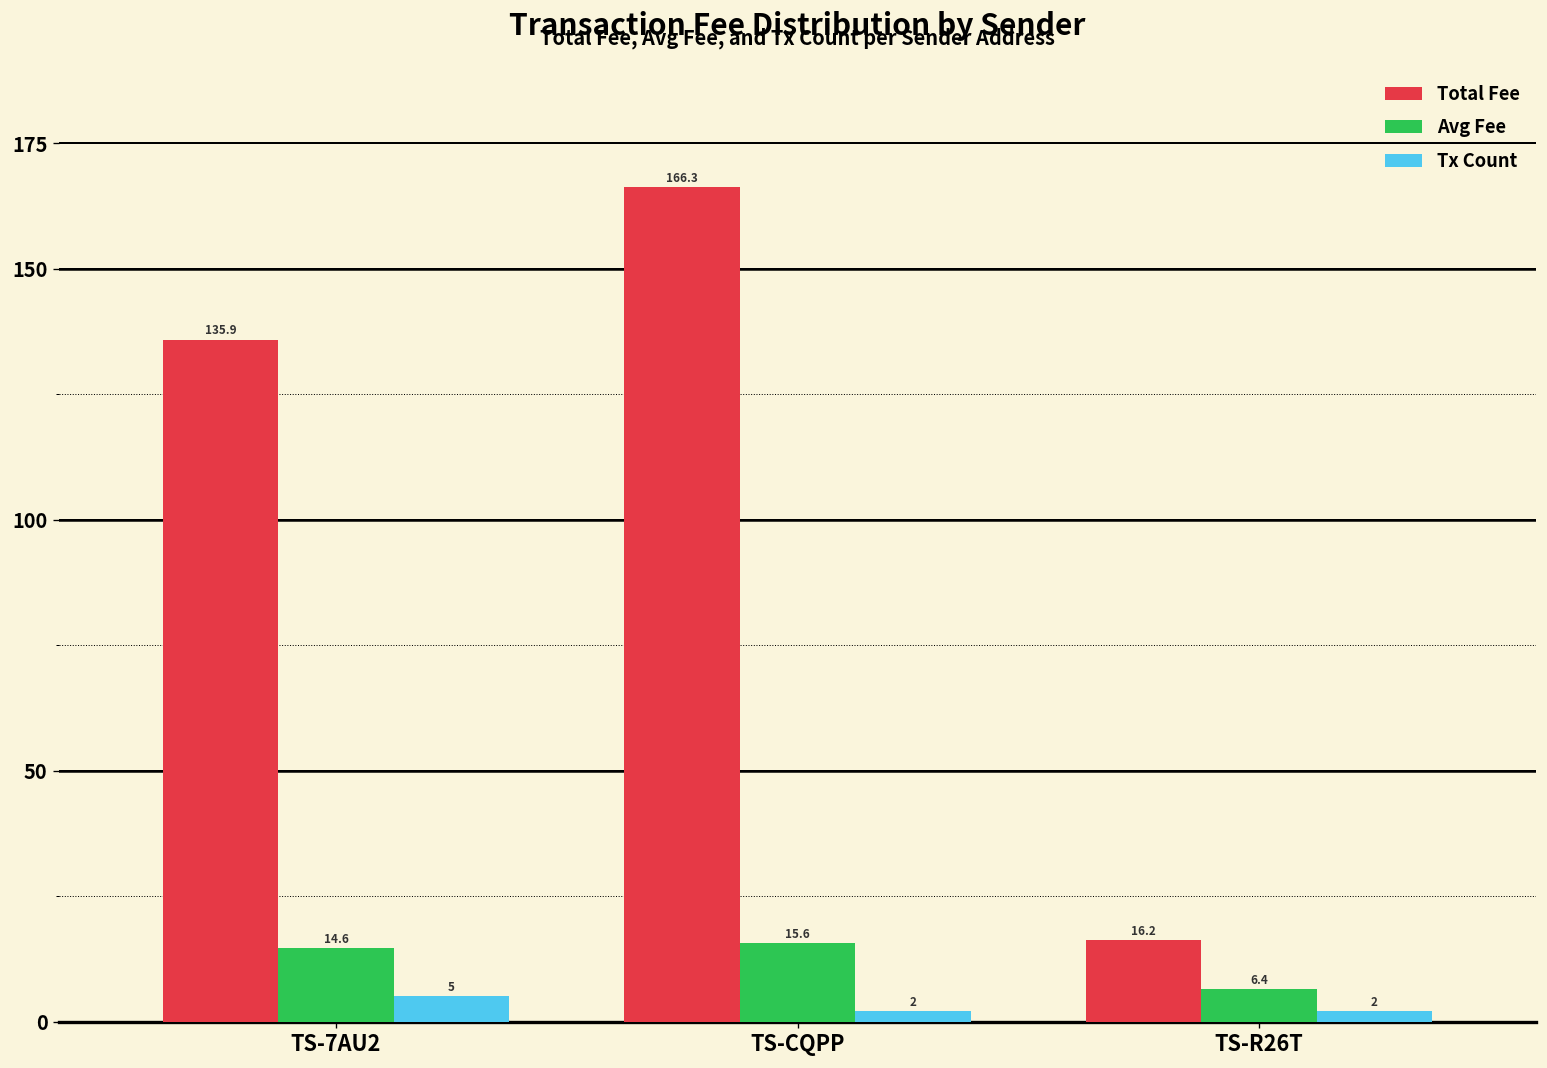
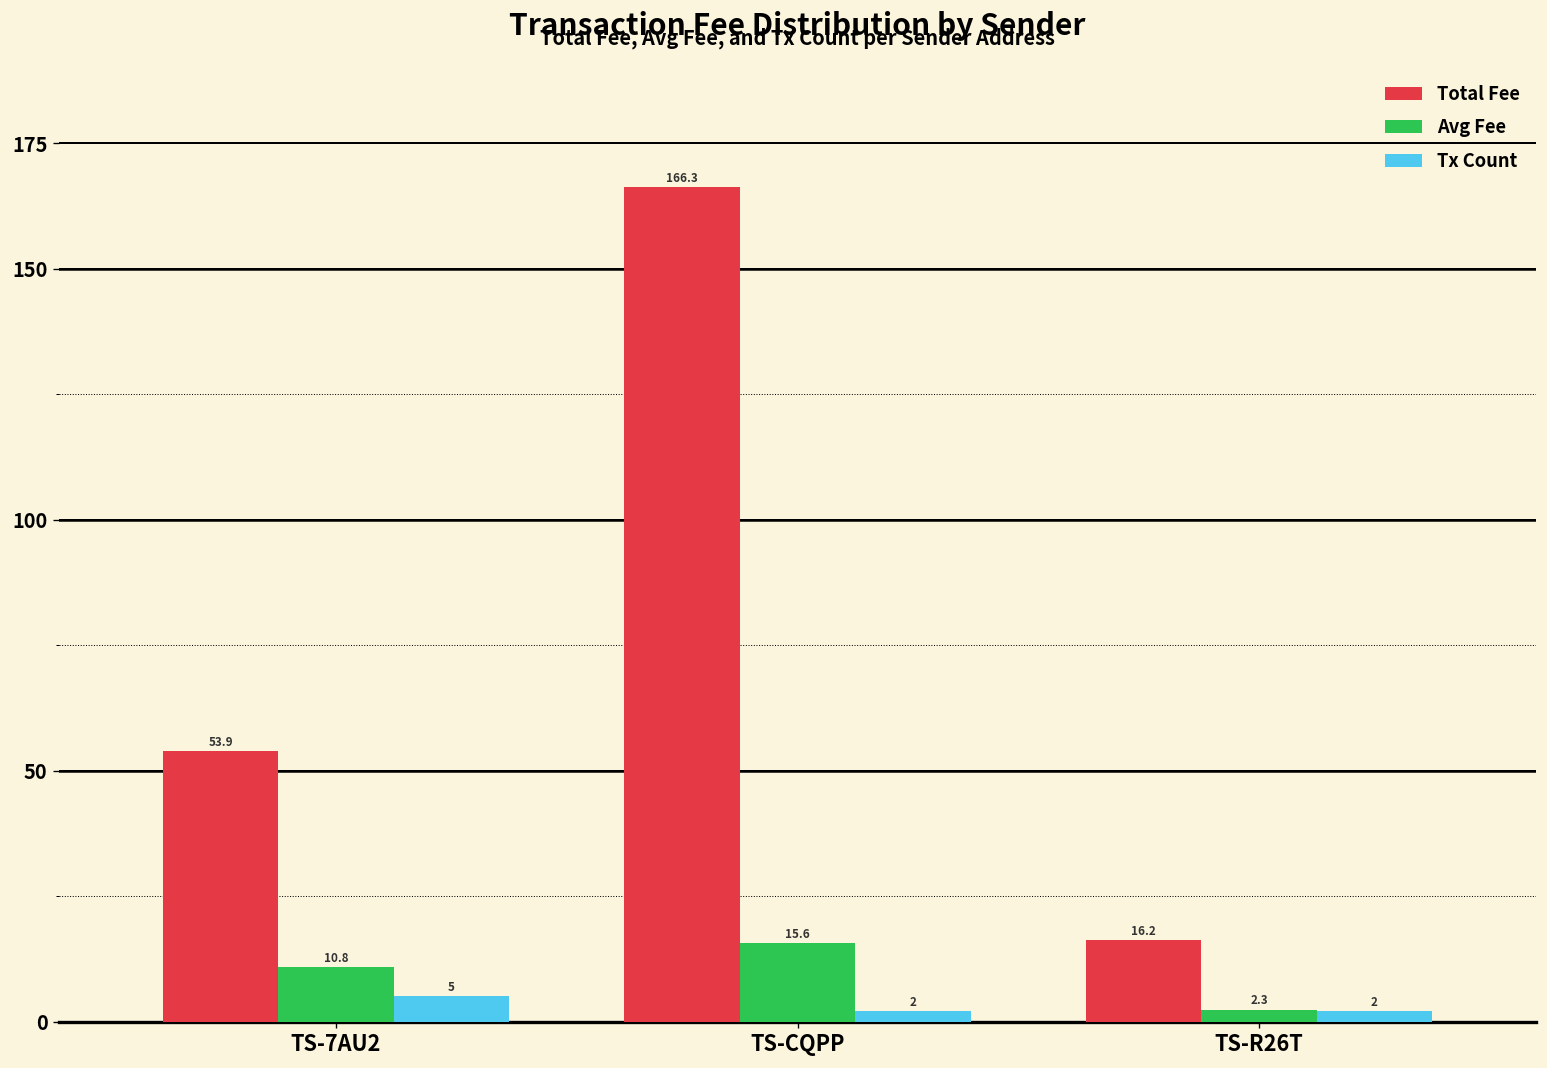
  {
    "Total Fee": {
-     "TS-7AU2": 135.9,
+     "TS-7AU2": 53.9,
      "TS-CQPP": 166.3,
      "TS-R26T": 16.2
    },
    "Avg Fee": {
-     "TS-7AU2": 14.6,
+     "TS-7AU2": 10.8,
      "TS-CQPP": 15.6,
-     "TS-R26T": 6.4
+     "TS-R26T": 2.3
    },
    "Tx Count": {
      "TS-7AU2": 5,
      "TS-CQPP": 2,
      "TS-R26T": 2
    }
  }
